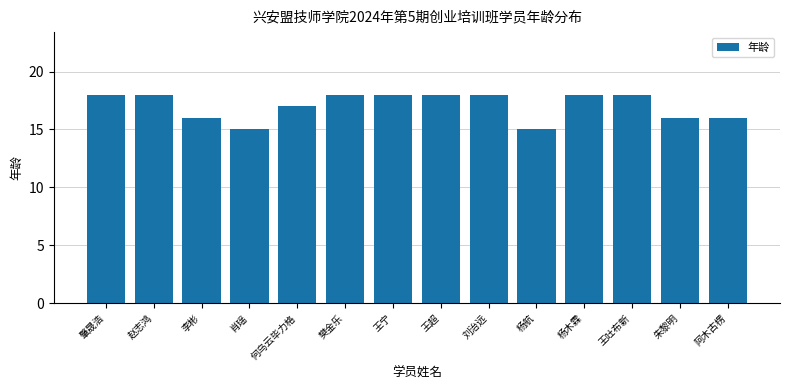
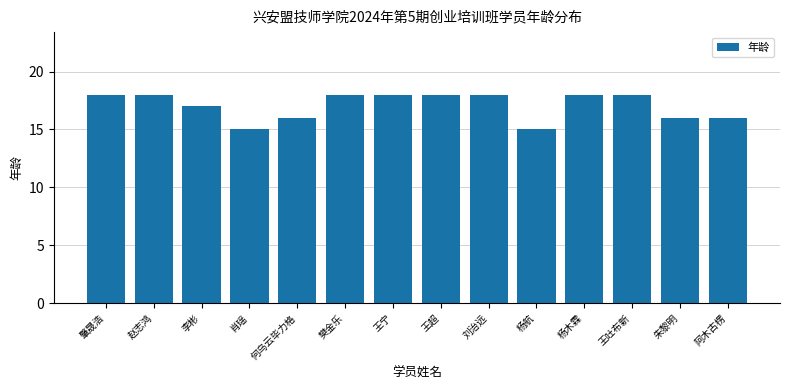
  {
    "肇晟浩": 18,
    "赵志鸿": 18,
-   "李彬": 16,
+   "李彬": 17,
    "肖瑶": 15,
-   "何乌云毕力格": 17,
+   "何乌云毕力格": 16,
    "樊金乐": 18,
    "王宁": 18,
    "王超": 18,
    "刘治远": 18,
    "杨航": 15,
    "杨木霖": 18,
    "王吐布新": 18,
    "朱黎明": 16,
    "阿木古楞": 16
  }
